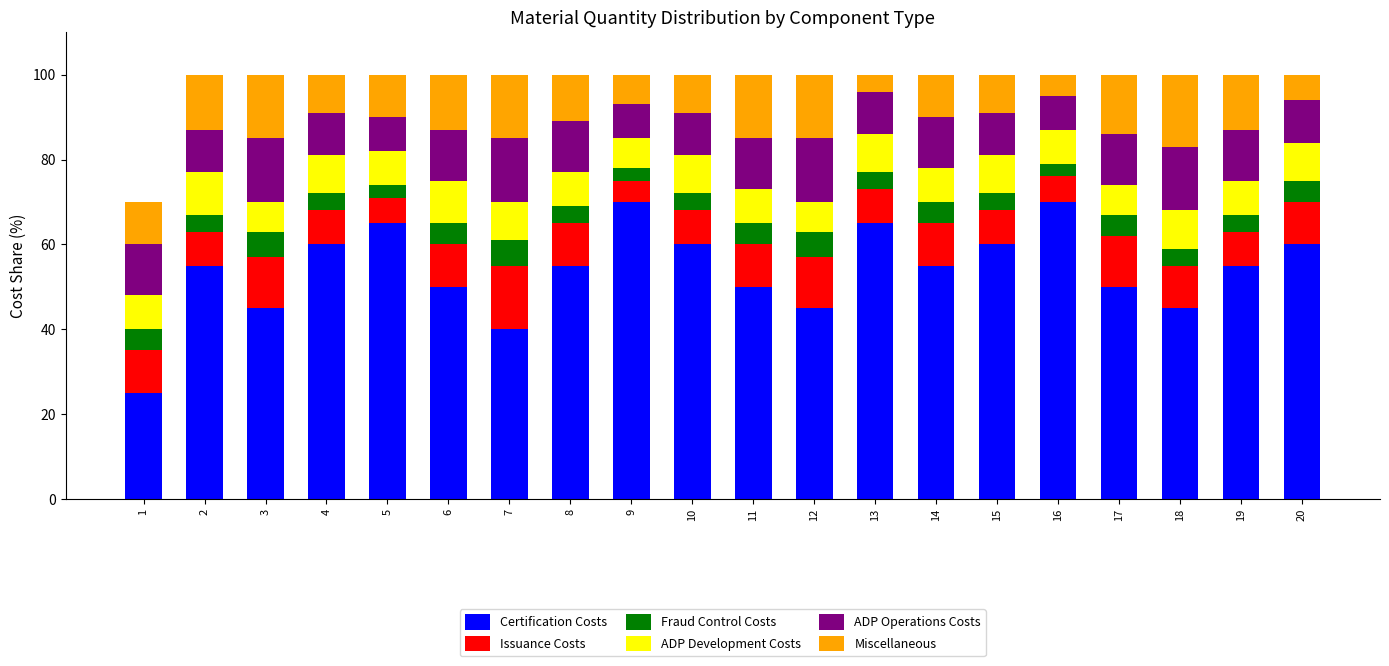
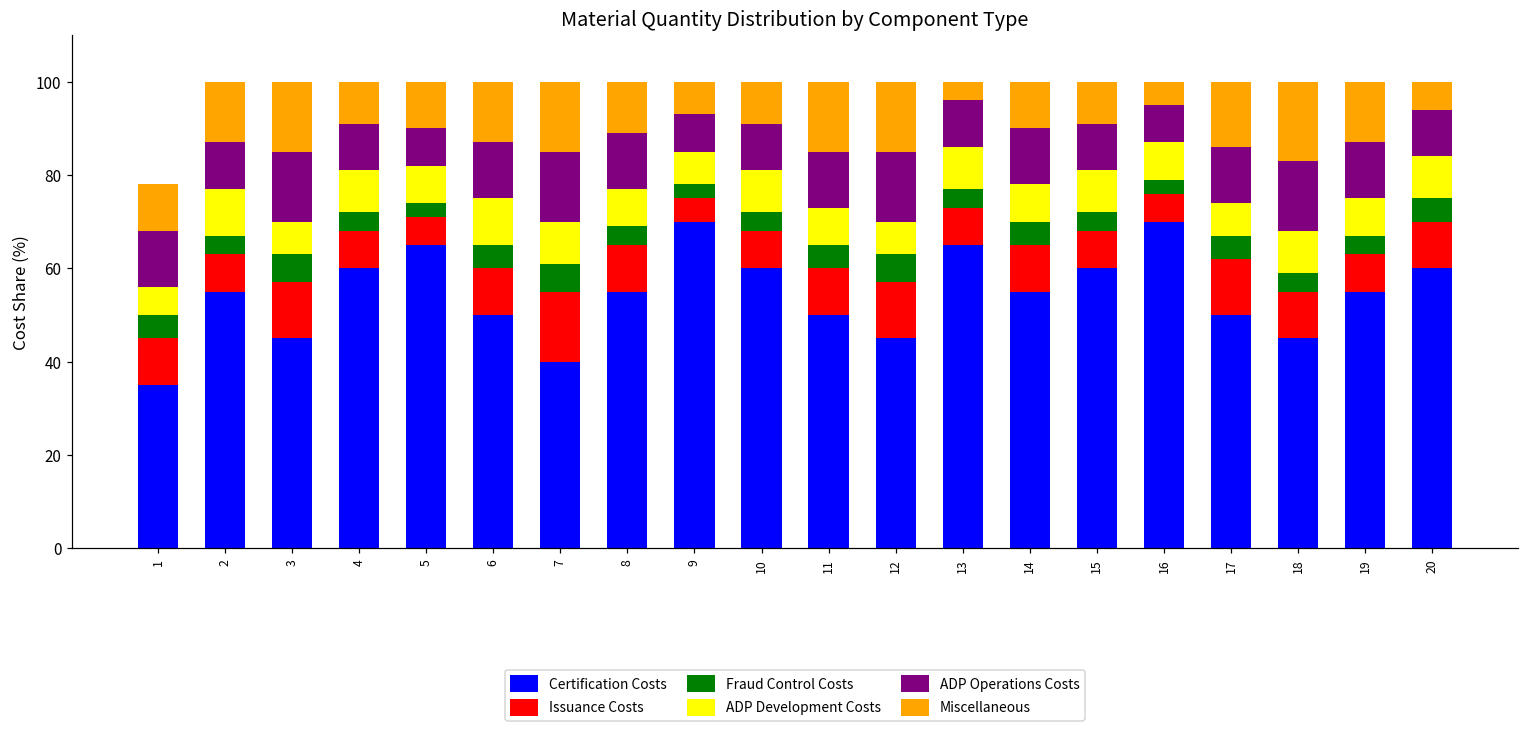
  {
    "Certification Costs": {
-     "1": 25,
+     "1": 35,
      "2": 55,
      "3": 45,
      "4": 60,
      "5": 65,
      "6": 50,
      "7": 40,
      "8": 55,
      "9": 70,
      "10": 60,
      "11": 50,
      "12": 45,
      "13": 65,
      "14": 55,
      "15": 60,
      "16": 70,
      "17": 50,
      "18": 45,
      "19": 55,
      "20": 60
    },
    "Issuance Costs": {
      "1": 10,
      "2": 8,
      "3": 12,
      "4": 8,
      "5": 6,
      "6": 10,
      "7": 15,
      "8": 10,
      "9": 5,
      "10": 8,
      "11": 10,
      "12": 12,
      "13": 8,
      "14": 10,
      "15": 8,
      "16": 6,
      "17": 12,
      "18": 10,
      "19": 8,
      "20": 10
    },
    "Fraud Control Costs": {
      "1": 5,
      "2": 4,
      "3": 6,
      "4": 4,
      "5": 3,
      "6": 5,
      "7": 6,
      "8": 4,
      "9": 3,
      "10": 4,
      "11": 5,
      "12": 6,
      "13": 4,
      "14": 5,
      "15": 4,
      "16": 3,
      "17": 5,
      "18": 4,
      "19": 4,
      "20": 5
    },
    "ADP Development Costs": {
-     "1": 8,
+     "1": 6,
      "2": 10,
      "3": 7,
      "4": 9,
      "5": 8,
      "6": 10,
      "7": 9,
      "8": 8,
      "9": 7,
      "10": 9,
      "11": 8,
      "12": 7,
      "13": 9,
      "14": 8,
      "15": 9,
      "16": 8,
      "17": 7,
      "18": 9,
      "19": 8,
      "20": 9
    },
    "ADP Operations Costs": {
      "1": 12,
      "2": 10,
      "3": 15,
      "4": 10,
      "5": 8,
      "6": 12,
      "7": 15,
      "8": 12,
      "9": 8,
      "10": 10,
      "11": 12,
      "12": 15,
      "13": 10,
      "14": 12,
      "15": 10,
      "16": 8,
      "17": 12,
      "18": 15,
      "19": 12,
      "20": 10
    },
    "Miscellaneous": {
      "1": 10,
      "2": 13,
      "3": 15,
      "4": 9,
      "5": 10,
      "6": 13,
      "7": 15,
      "8": 11,
      "9": 7,
      "10": 9,
      "11": 15,
      "12": 15,
      "13": 4,
      "14": 10,
      "15": 9,
      "16": 5,
      "17": 14,
      "18": 17,
      "19": 13,
      "20": 6
    }
  }
